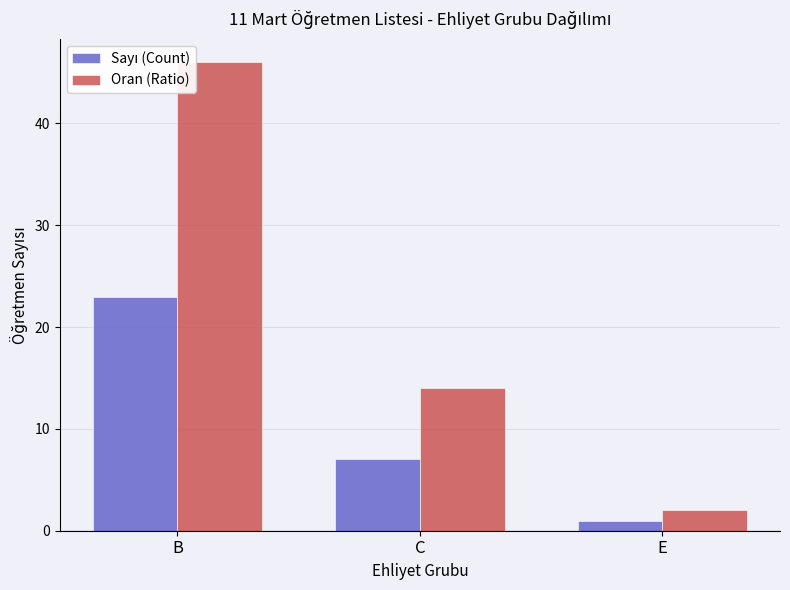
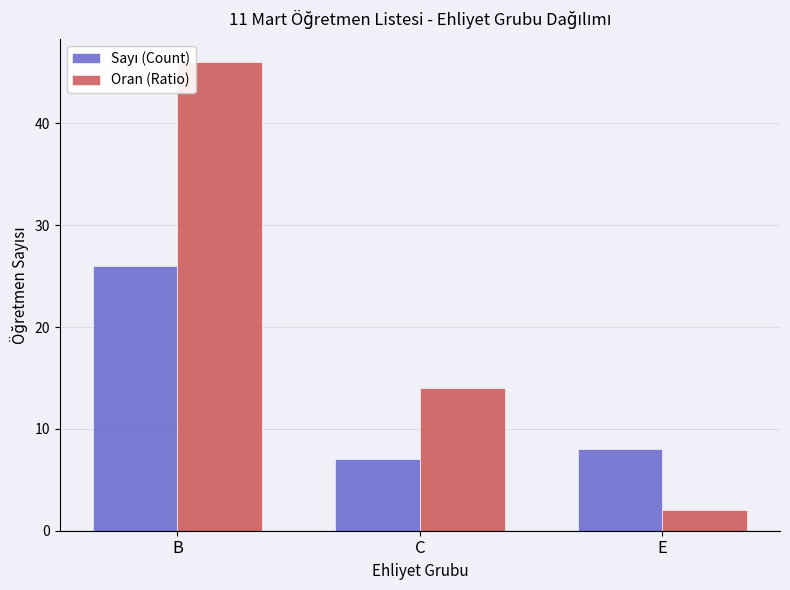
  {
    "Sayı (Count)": {
-     "B": 23,
+     "B": 26,
      "C": 7,
-     "E": 1
+     "E": 8
    },
    "Oran (Ratio)": {
      "B": 46,
      "C": 14,
      "E": 2
    }
  }
